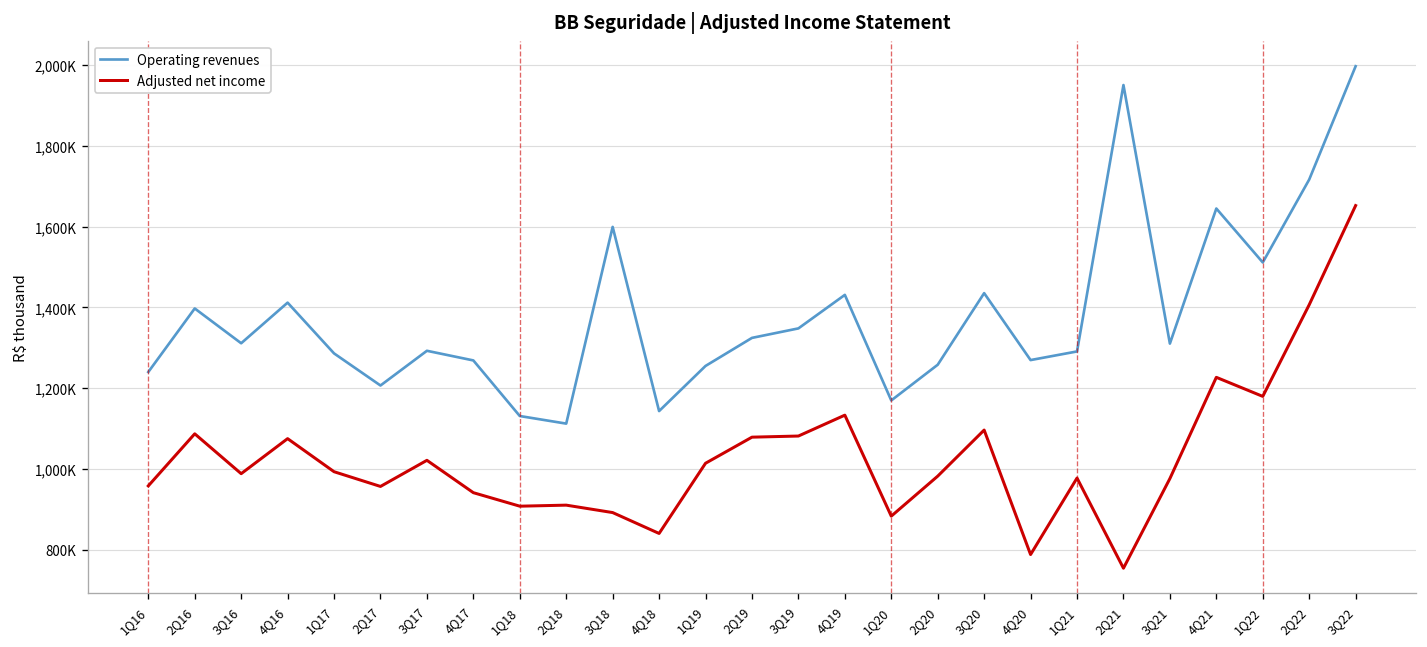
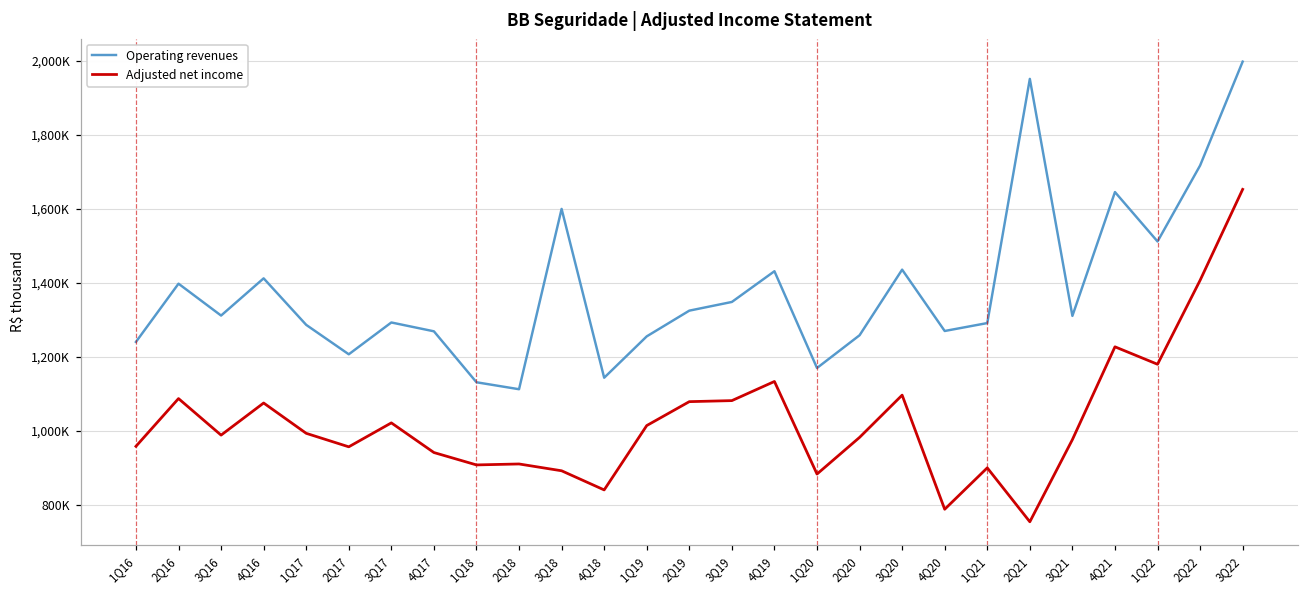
  {
    "Operating revenues": {
      "1Q16": "1,240,000",
      "2Q16": "1,400,000",
      "3Q16": "1,310,000",
      "4Q16": "1,410,000",
      "1Q17": "1,290,000",
      "2Q17": "1,210,000",
      "3Q17": "1,290,000",
      "4Q17": "1,270,000",
      "1Q18": "1,130,000",
      "2Q18": "1,110,000",
      "3Q18": "1,600,000",
      "4Q18": "1,140,000",
      "1Q19": "1,250,000",
      "2Q19": "1,320,000",
      "3Q19": "1,350,000",
      "4Q19": "1,430,000",
      "1Q20": "1,170,000",
      "2Q20": "1,260,000",
      "3Q20": "1,440,000",
      "4Q20": "1,270,000",
      "1Q21": "1,290,000",
      "2Q21": "1,950,000",
      "3Q21": "1,310,000",
      "4Q21": "1,640,000",
      "1Q22": "1,510,000",
      "2Q22": "1,720,000",
      "3Q22": "2,000,000"
    },
    "Adjusted net income": {
      "1Q16": "960,000",
      "2Q16": "1,090,000",
      "3Q16": "990,000",
      "4Q16": "1,070,000",
      "1Q17": "990,000",
      "2Q17": "960,000",
      "3Q17": "1,020,000",
      "4Q17": "940,000",
      "1Q18": "910,000",
      "2Q18": "910,000",
      "3Q18": "890,000",
      "4Q18": "840,000",
      "1Q19": "1,010,000",
      "2Q19": "1,080,000",
      "3Q19": "1,080,000",
      "4Q19": "1,130,000",
      "1Q20": "880,000",
      "2Q20": "980,000",
      "3Q20": "1,100,000",
      "4Q20": "790,000",
-     "1Q21": "980,000",
+     "1Q21": "900,000",
      "2Q21": "750,000",
      "3Q21": "980,000",
      "4Q21": "1,230,000",
      "1Q22": "1,180,000",
      "2Q22": "1,410,000",
      "3Q22": "1,650,000"
    }
  }
